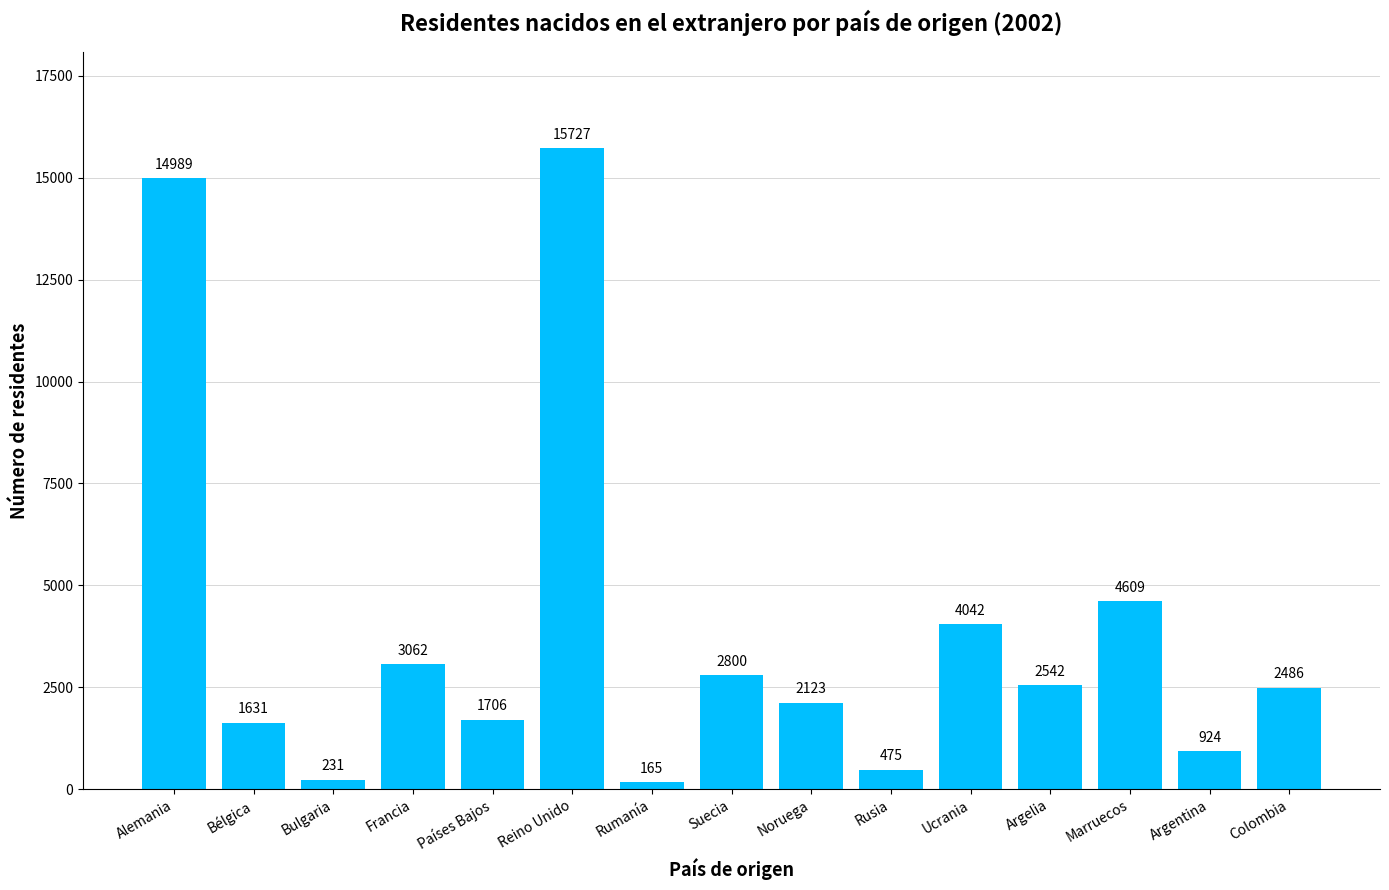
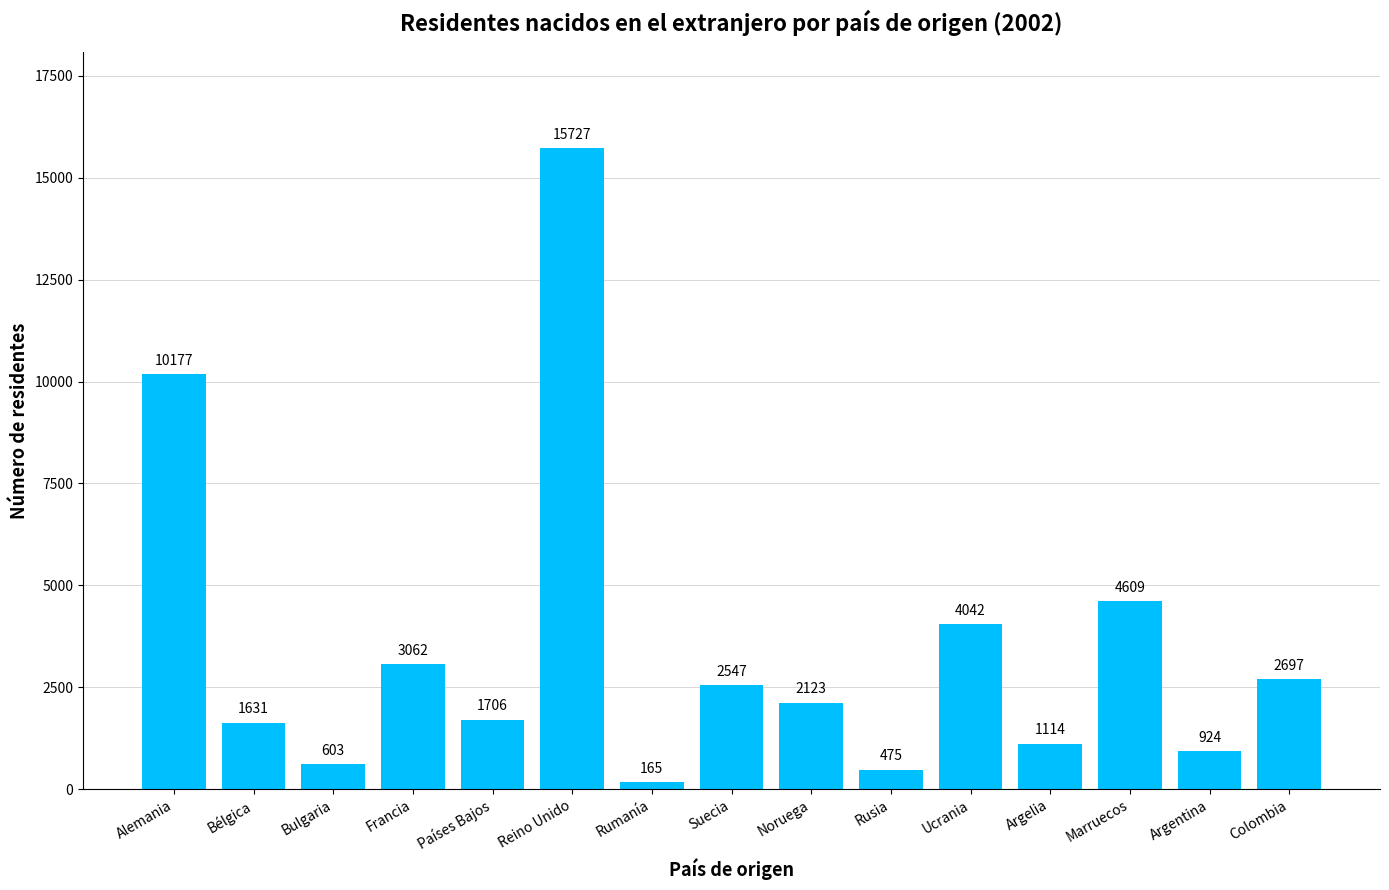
  {
-   "Alemania": 14989,
+   "Alemania": 10177,
    "Bélgica": 1631,
-   "Bulgaria": 231,
+   "Bulgaria": 603,
    "Francia": 3062,
    "Países Bajos": 1706,
    "Reino Unido": 15727,
    "Rumanía": 165,
-   "Suecia": 2800,
+   "Suecia": 2547,
    "Noruega": 2123,
    "Rusia": 475,
    "Ucrania": 4042,
-   "Argelia": 2542,
+   "Argelia": 1114,
    "Marruecos": 4609,
    "Argentina": 924,
-   "Colombia": 2486
+   "Colombia": 2697
  }
